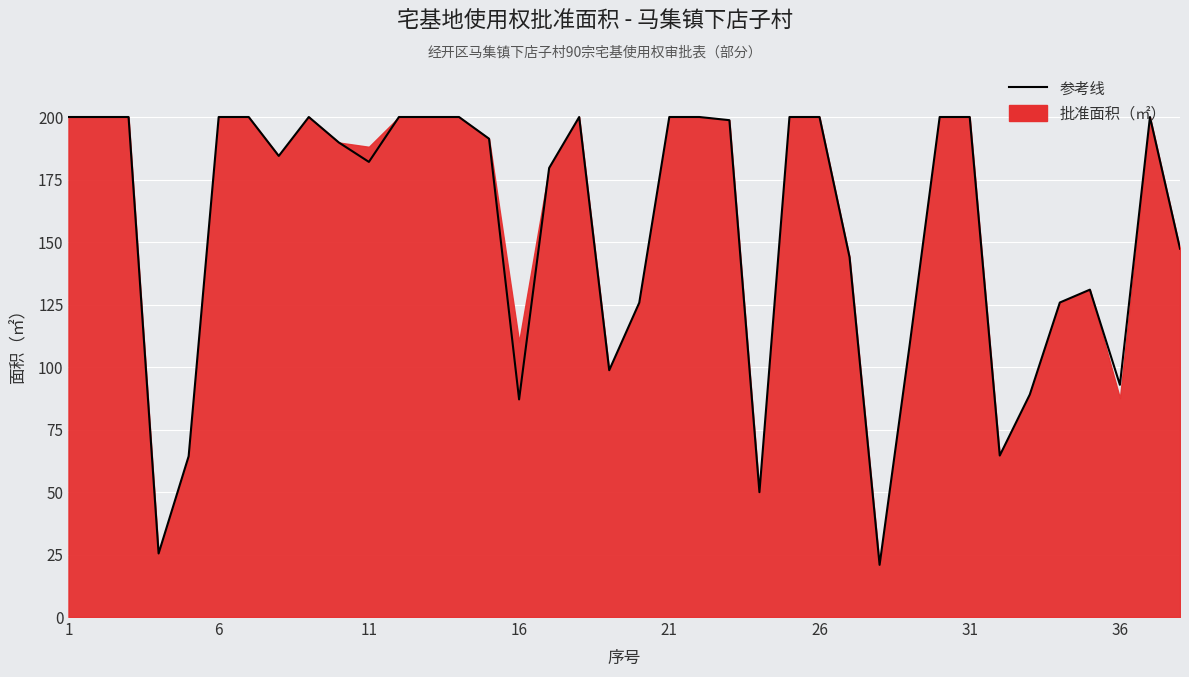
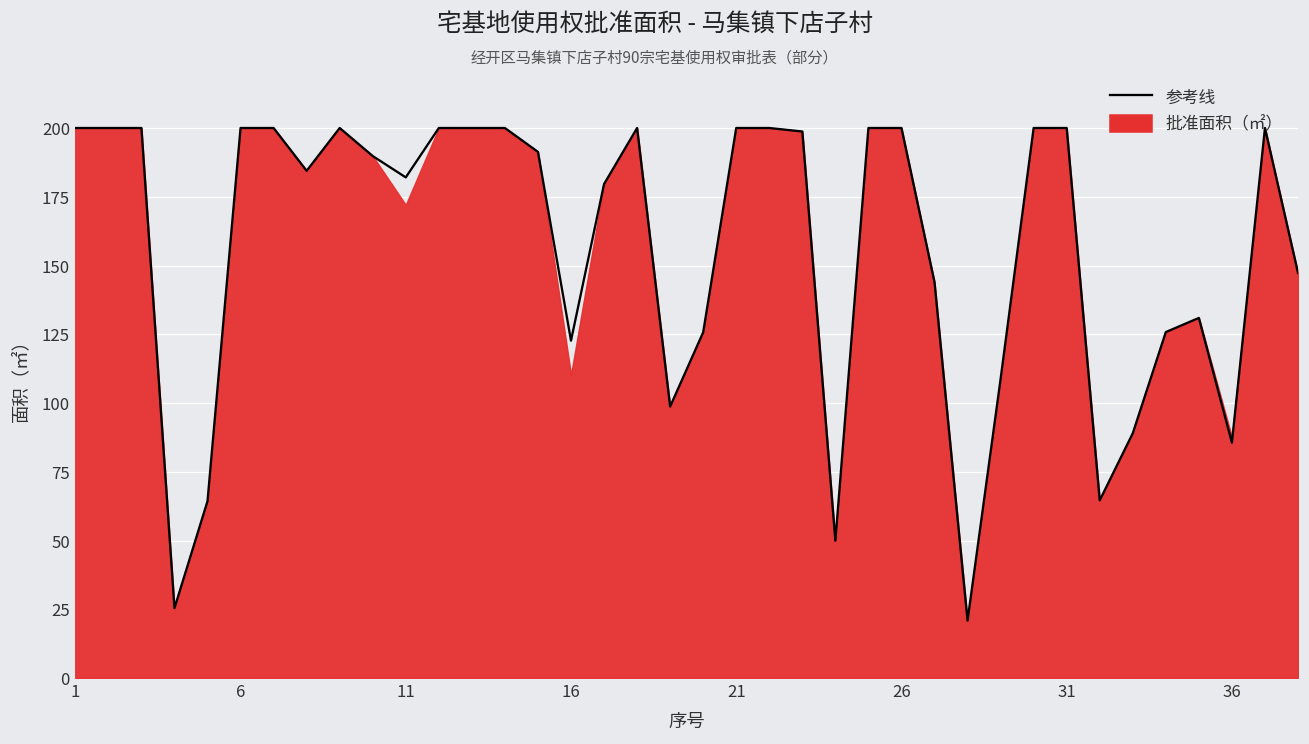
  {
    "批准面积（㎡）": {
-     "11": 188,
+     "11": 172,
      "16": 110,
      "36": 88
    },
    "参考线": {
      "11": 182,
-     "16": 87,
-     "36": 93
+     "16": 123,
+     "36": 86
    }
  }
